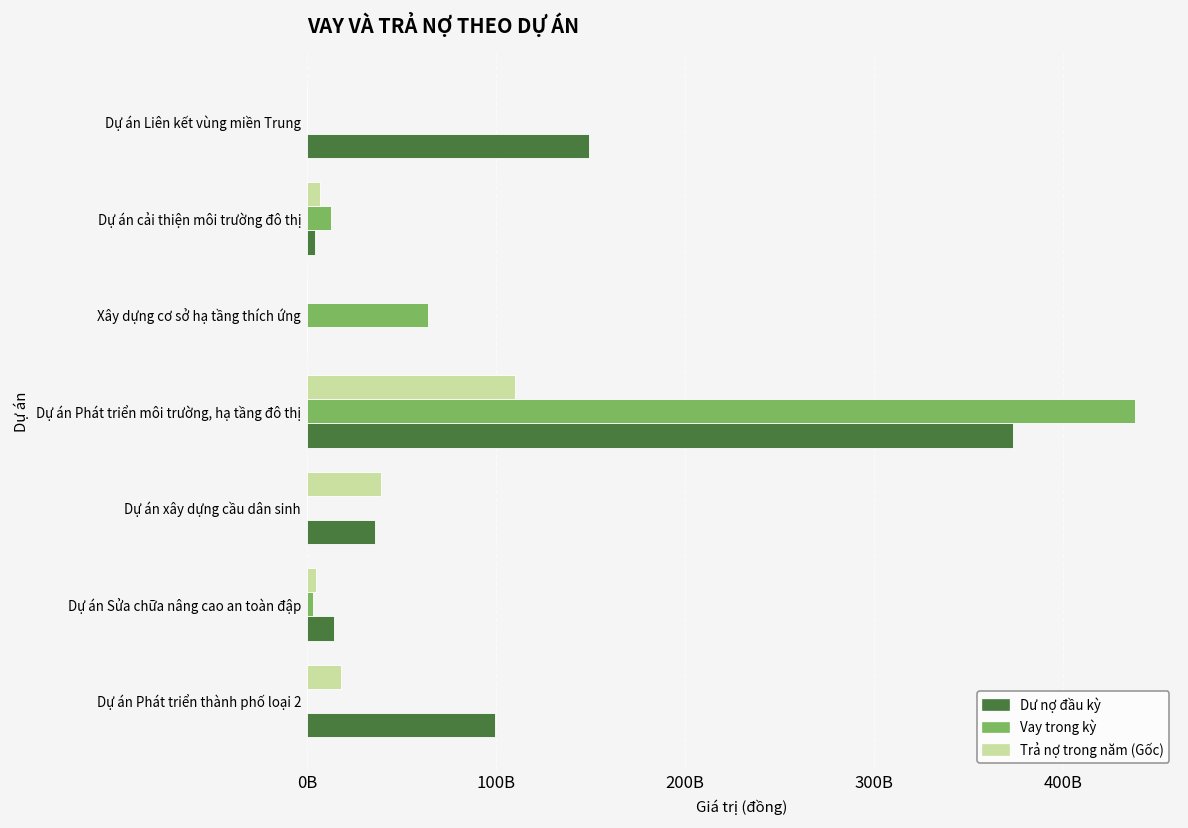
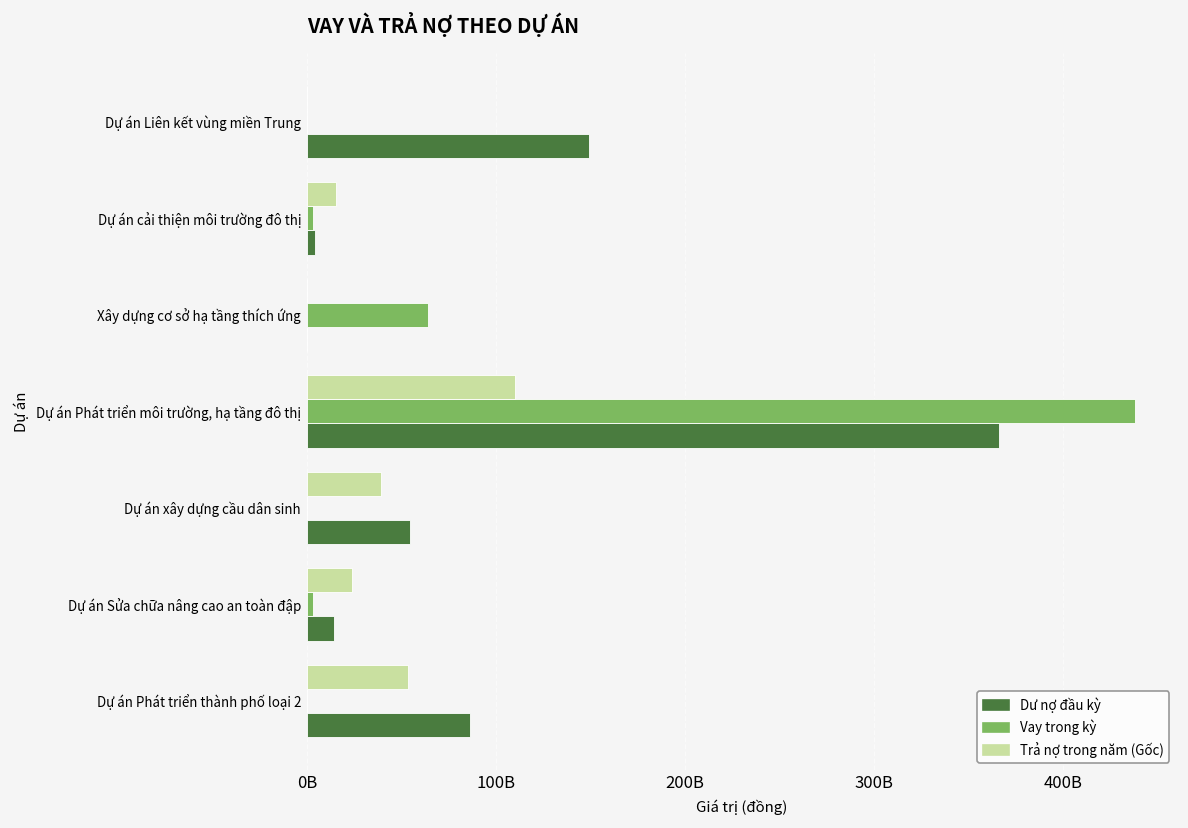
  {
    "Dư nợ đầu kỳ": {
      "Dự án Liên kết vùng miền Trung": 149000000000,
      "Dự án cải thiện môi trường đô thị": 4000000000,
      "Xây dựng cơ sở hạ tầng thích ứng": 0,
-     "Dự án Phát triển môi trường, hạ tầng đô thị": 374000000000,
-     "Dự án xây dựng cầu dân sinh": 36000000000,
+     "Dự án Phát triển môi trường, hạ tầng đô thị": 366000000000,
+     "Dự án xây dựng cầu dân sinh": 55000000000,
      "Dự án Sửa chữa nâng cao an toàn đập": 14000000000,
-     "Dự án Phát triển thành phố loại 2": 99000000000
+     "Dự án Phát triển thành phố loại 2": 86000000000
    },
    "Vay trong kỳ": {
      "Dự án Liên kết vùng miền Trung": 0,
-     "Dự án cải thiện môi trường đô thị": 13000000000,
+     "Dự án cải thiện môi trường đô thị": 3000000000,
      "Xây dựng cơ sở hạ tầng thích ứng": 64000000000,
      "Dự án Phát triển môi trường, hạ tầng đô thị": 438000000000,
      "Dự án xây dựng cầu dân sinh": 0,
      "Dự án Sửa chữa nâng cao an toàn đập": 3000000000,
      "Dự án Phát triển thành phố loại 2": 0
    },
    "Trả nợ trong năm (Gốc)": {
      "Dự án Liên kết vùng miền Trung": 0,
-     "Dự án cải thiện môi trường đô thị": 7000000000,
+     "Dự án cải thiện môi trường đô thị": 15000000000,
      "Xây dựng cơ sở hạ tầng thích ứng": 0,
      "Dự án Phát triển môi trường, hạ tầng đô thị": 110000000000,
      "Dự án xây dựng cầu dân sinh": 39000000000,
-     "Dự án Sửa chữa nâng cao an toàn đập": 5000000000,
-     "Dự án Phát triển thành phố loại 2": 18000000000
+     "Dự án Sửa chữa nâng cao an toàn đập": 24000000000,
+     "Dự án Phát triển thành phố loại 2": 54000000000
    }
  }
